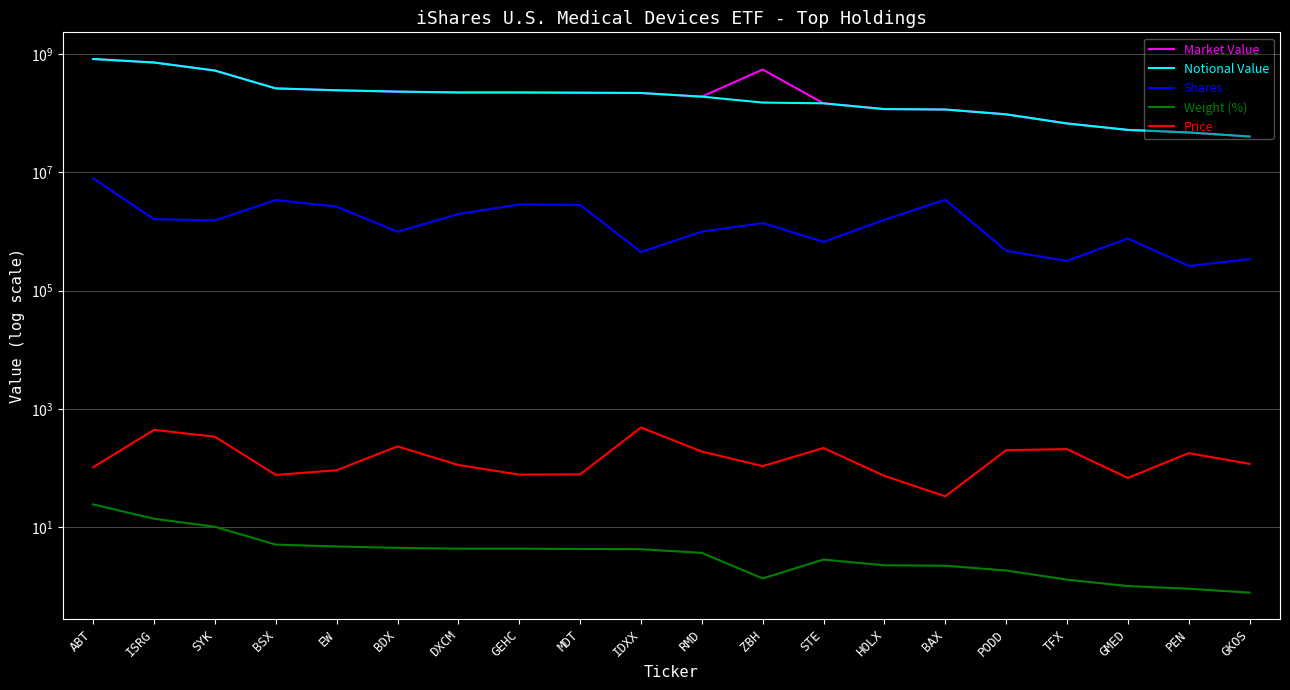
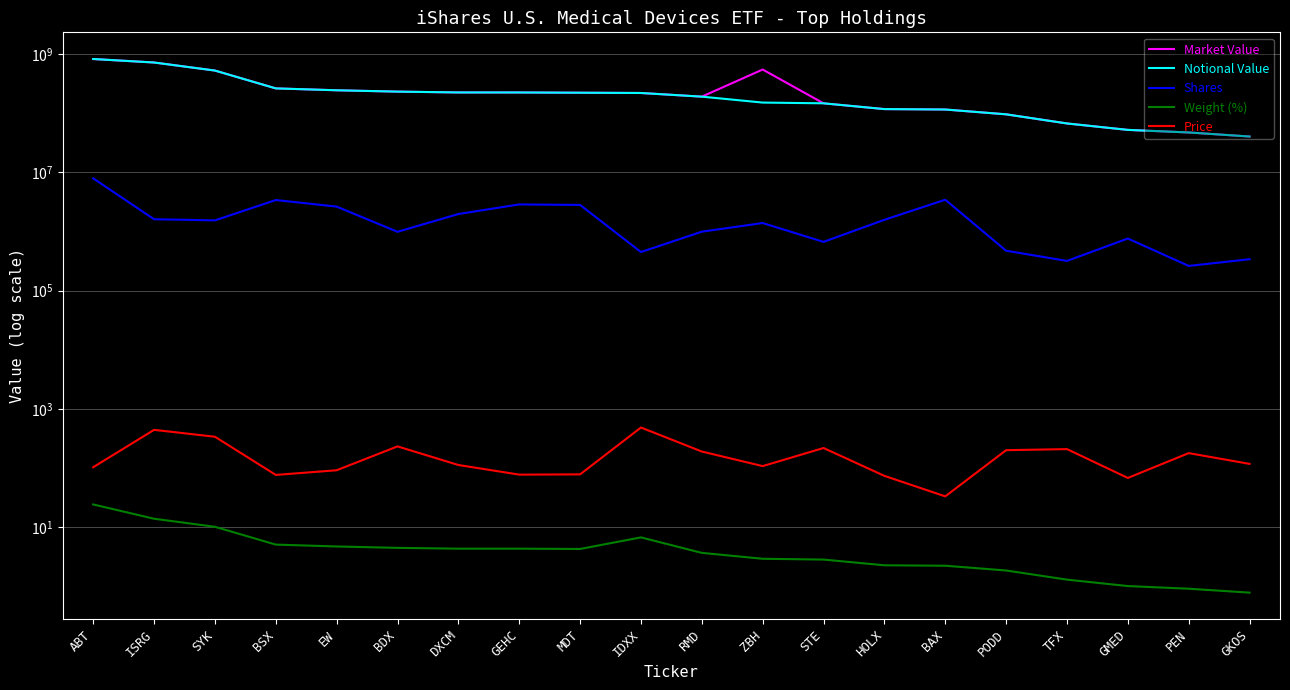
  {
    "Market Value": {
      "ZBH": 500000000
    },
    "Notional Value": {
      "ZBH": 150000000
    },
    "Shares": {
      "ABT": 8000000,
      "ISRG": 1600000,
      "SYK": 1500000,
      "BSX": 3000000,
      "EW": 3000000,
      "BDX": 1000000,
      "DXCM": 2000000,
      "GEHC": 3000000,
      "MDT": 3000000,
      "IDXX": 400000,
      "RMD": 1000000,
      "ZBH": 1400000,
      "STE": 700000,
      "HOLX": 1600000,
      "BAX": 3000000,
      "PODD": 500000,
      "TFX": 300000,
      "GMED": 800000,
      "PEN": 300000,
      "GKOS": 300000
    },
    "Weight (%)": {
      "ABT": 24,
      "ISRG": 14,
      "SYK": 10,
      "BSX": 5,
      "EW": 5,
      "BDX": 5,
      "DXCM": 4,
      "GEHC": 4,
      "MDT": 4,
-     "IDXX": 4,
+     "IDXX": 7,
      "RMD": 4,
-     "ZBH": 1.4,
+     "ZBH": 3,
      "STE": 3,
      "HOLX": 2.3,
      "BAX": 2.3,
      "PODD": 1.9,
      "TFX": 1.3,
      "GMED": 1.0,
      "PEN": 0.9,
      "GKOS": 0.8
    },
    "Price": {
      "ABT": 100,
      "ISRG": 400,
      "SYK": 300,
      "BSX": 80,
      "EW": 90,
      "BDX": 230,
      "DXCM": 110,
      "GEHC": 80,
      "MDT": 80,
      "IDXX": 500,
      "RMD": 190,
      "ZBH": 110,
      "STE": 220,
      "HOLX": 70,
      "BAX": 30,
      "PODD": 200,
      "TFX": 210,
      "GMED": 70,
      "PEN": 180,
      "GKOS": 120
    }
  }
